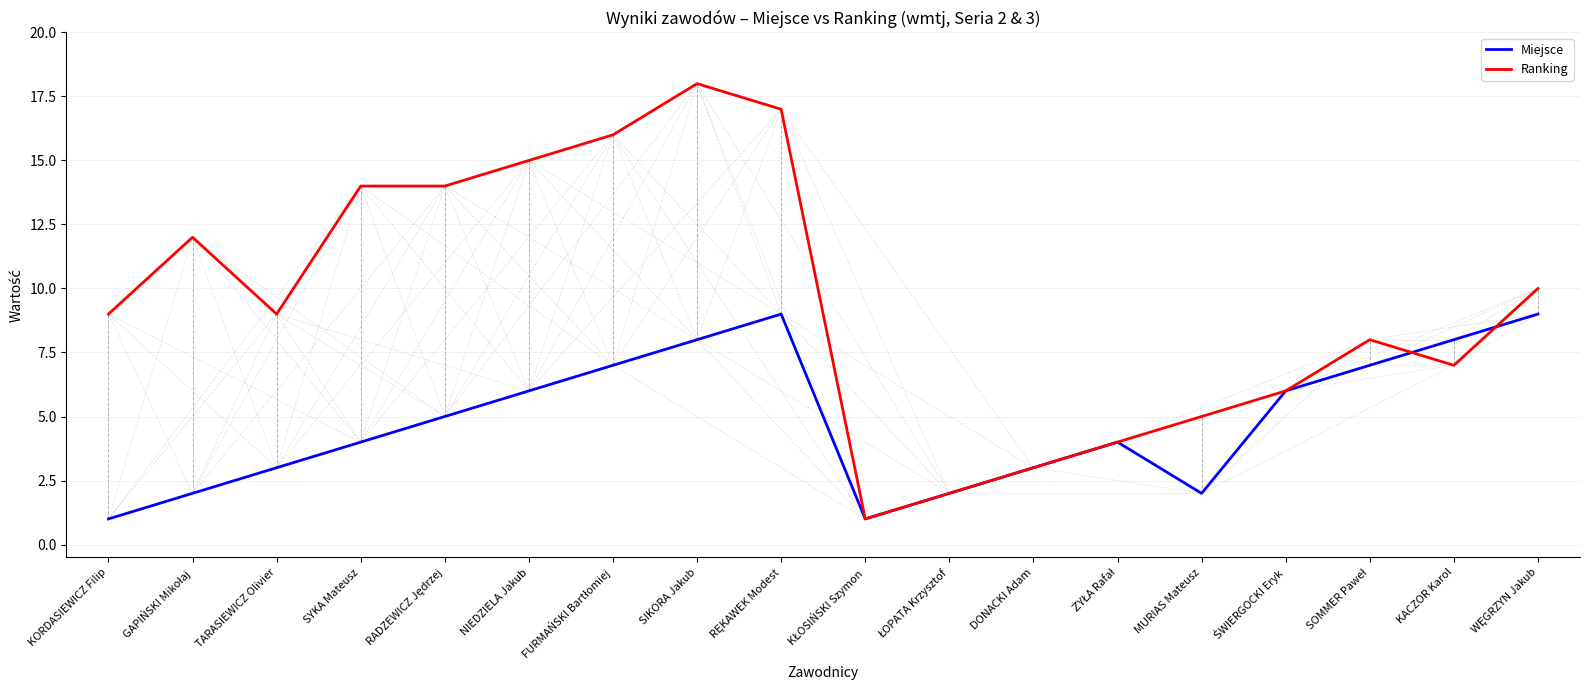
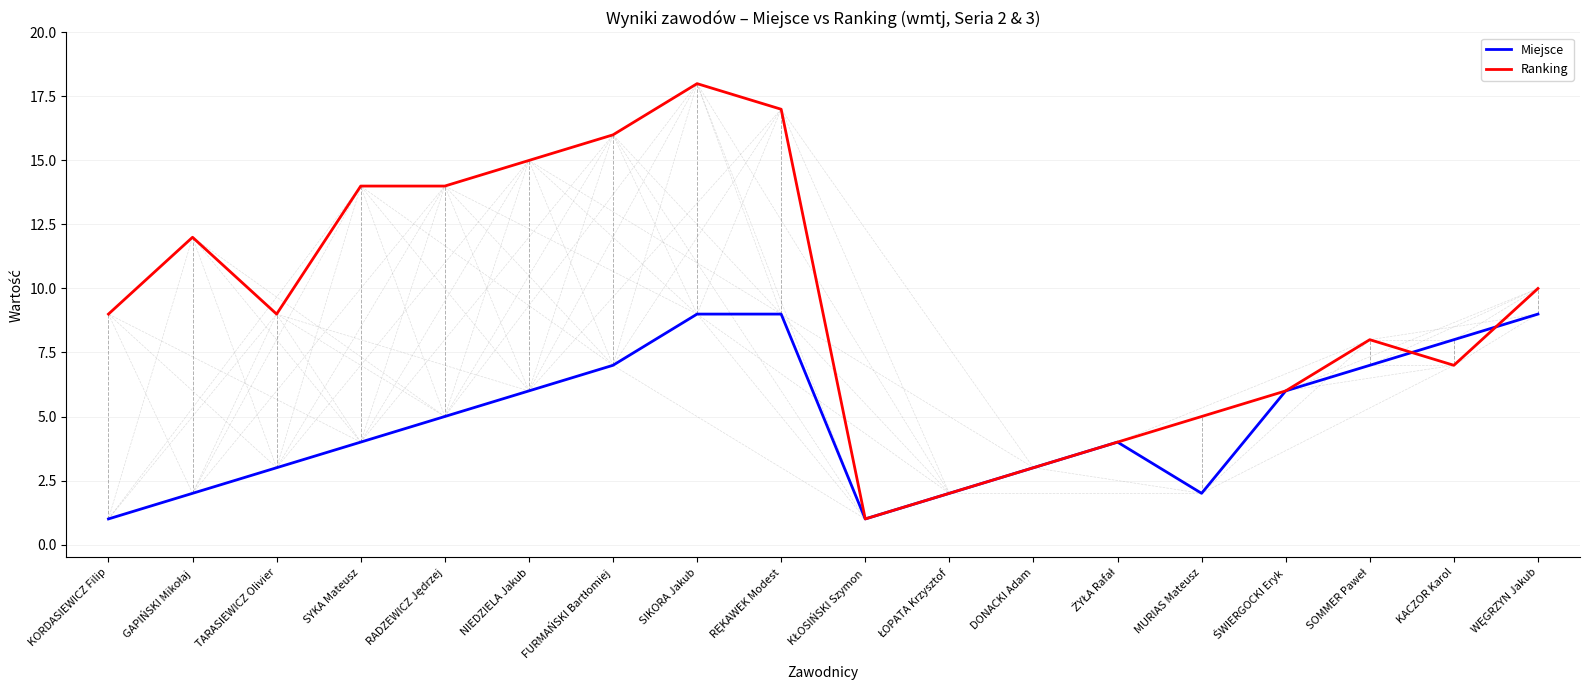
  {
    "Miejsce": {
-     "SIKORA Jakub": 8
+     "SIKORA Jakub": 9
    }
  }
